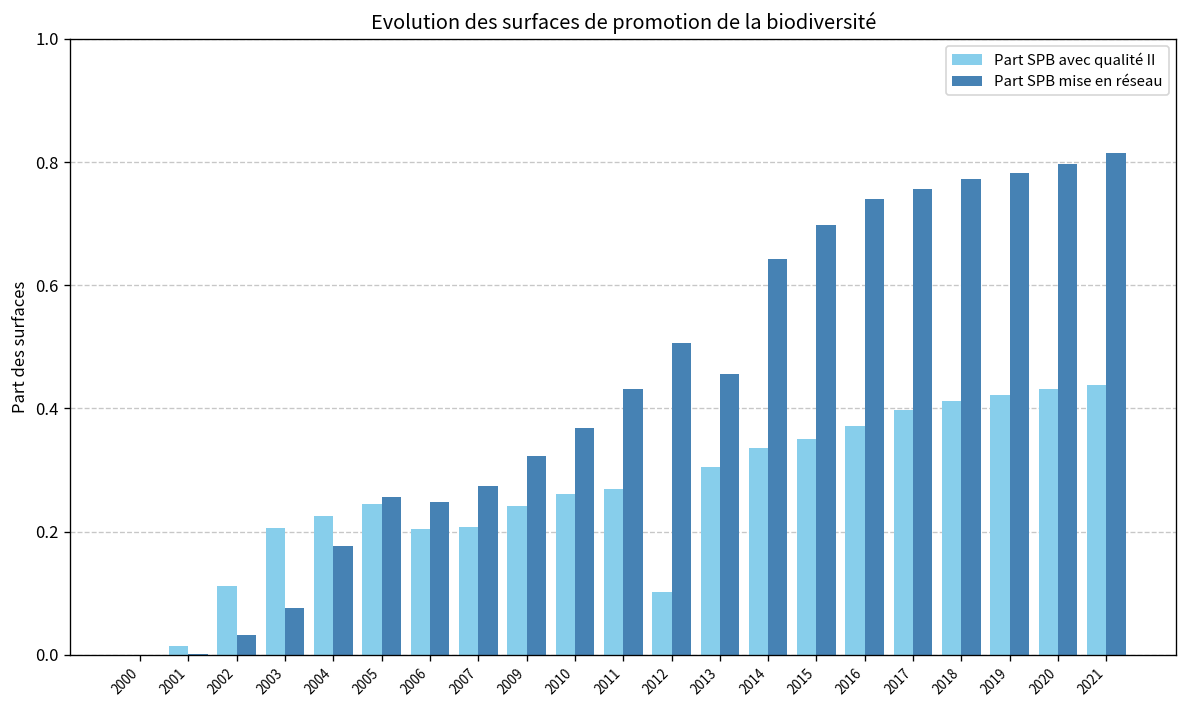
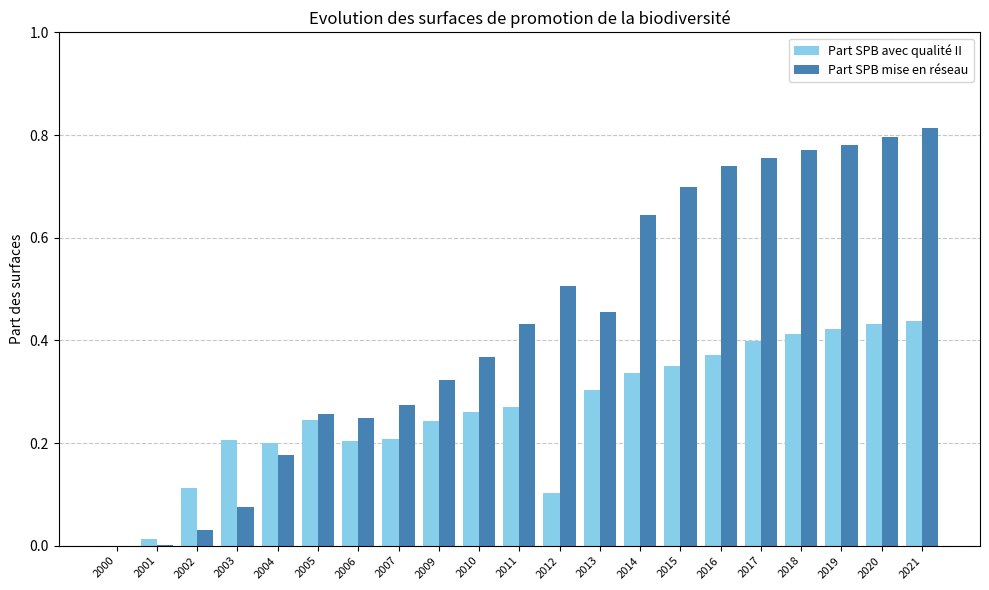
  {
    "Part SPB avec qualité II": {
      "2000": 0.00,
      "2001": 0.01,
      "2002": 0.11,
      "2003": 0.21,
-     "2004": 0.23,
+     "2004": 0.20,
      "2005": 0.24,
      "2006": 0.20,
      "2007": 0.21,
      "2009": 0.24,
      "2010": 0.26,
      "2011": 0.27,
      "2012": 0.10,
      "2013": 0.30,
      "2014": 0.34,
      "2015": 0.35,
      "2016": 0.37,
      "2017": 0.40,
      "2018": 0.41,
      "2019": 0.42,
      "2020": 0.43,
      "2021": 0.44
    },
    "Part SPB mise en réseau": {
      "2000": 0.00,
      "2002": 0.03,
      "2003": 0.08,
      "2004": 0.18,
      "2005": 0.26,
      "2006": 0.25,
      "2007": 0.27,
      "2009": 0.32,
      "2010": 0.37,
      "2011": 0.43,
      "2012": 0.51,
      "2013": 0.46,
      "2014": 0.64,
      "2015": 0.70,
      "2016": 0.74,
      "2017": 0.76,
      "2018": 0.77,
      "2019": 0.78,
      "2020": 0.80,
      "2021": 0.81
    }
  }
